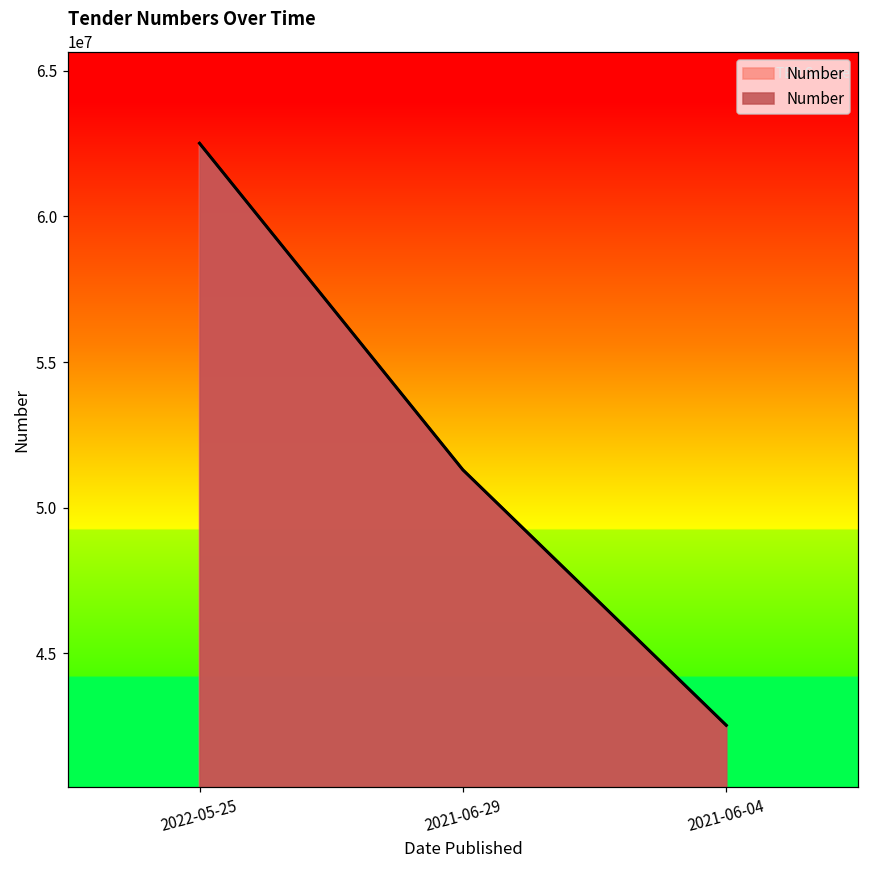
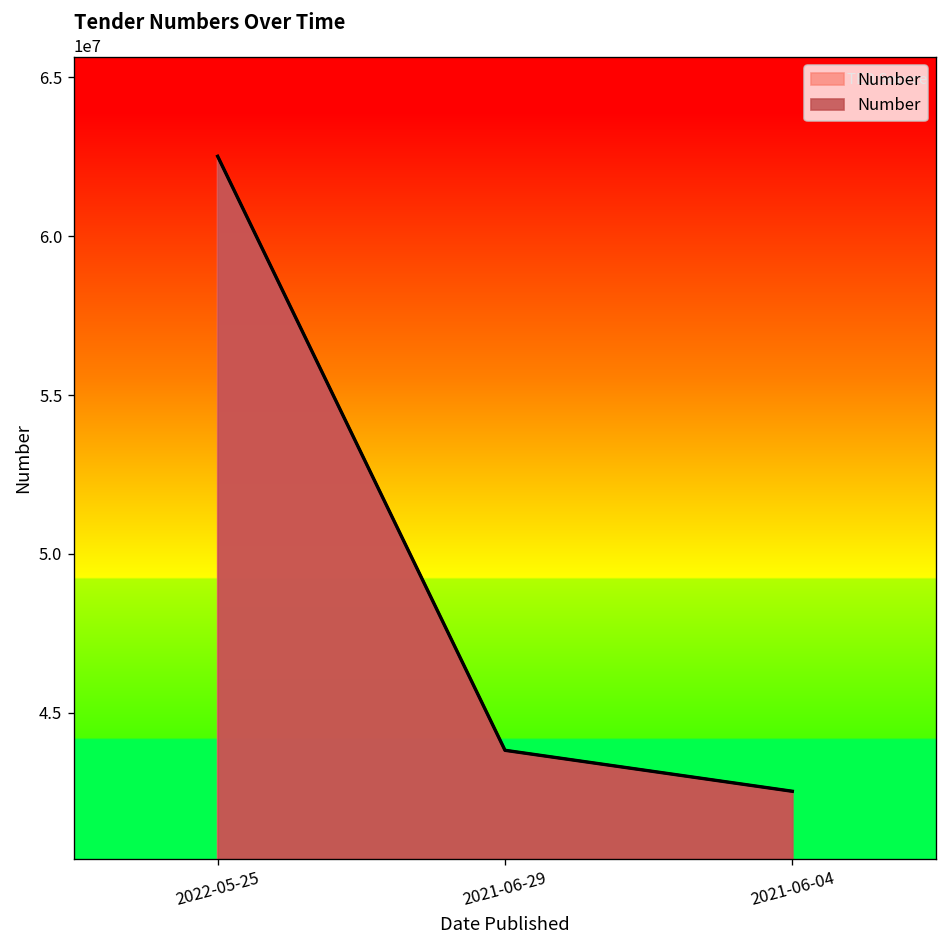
  {
    "2022-05-25": 62500000,
-   "2021-06-29": 51300000,
+   "2021-06-29": 43800000,
    "2021-06-04": 42500000
  }
